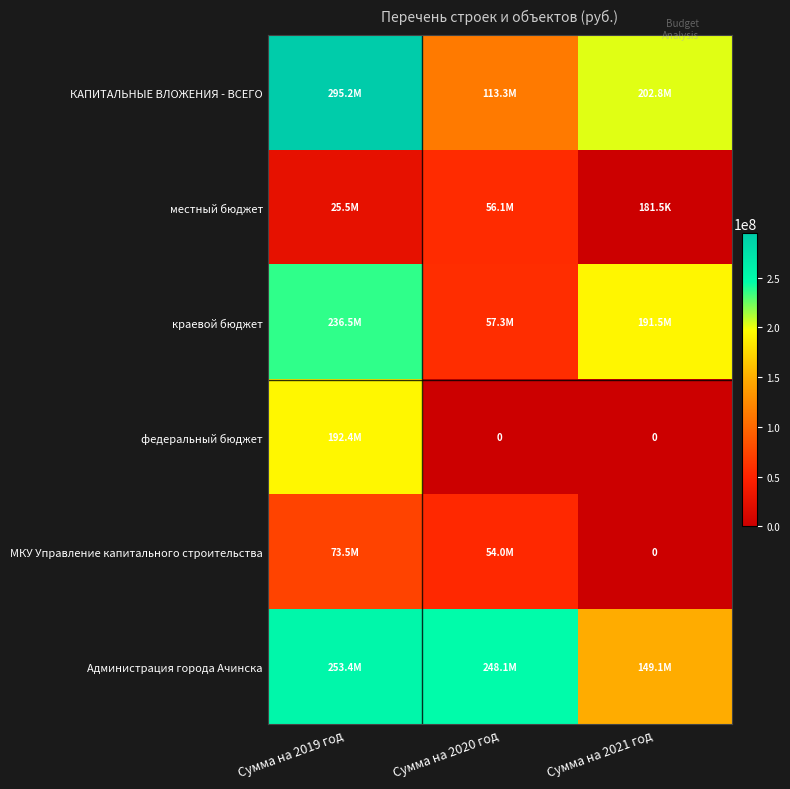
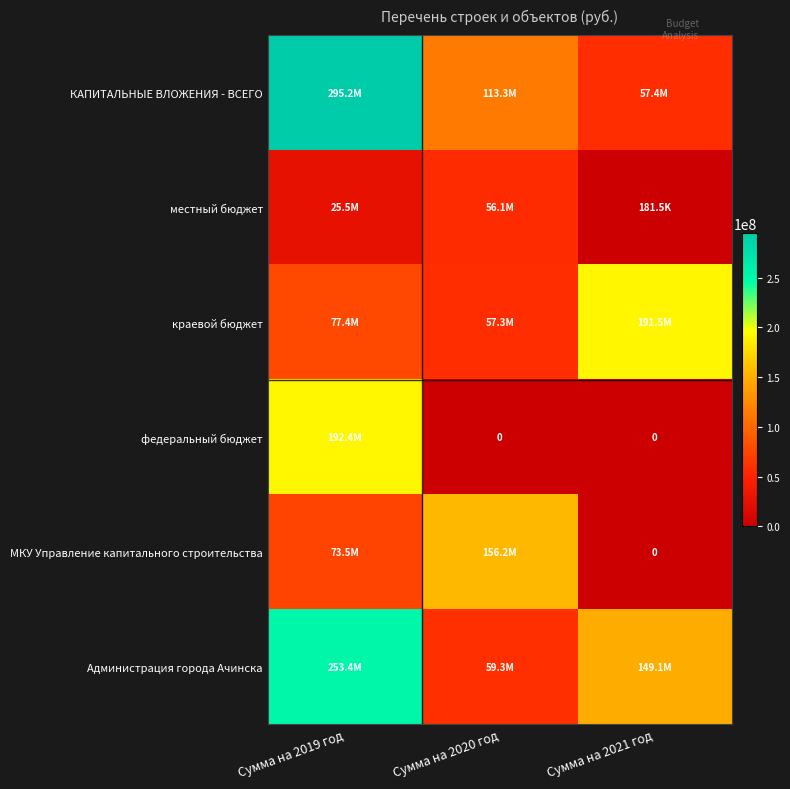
  {
    "КАПИТАЛЬНЫЕ ВЛОЖЕНИЯ - ВСЕГО": {
      "Сумма на 2019 год": "295.2M",
      "Сумма на 2020 год": "113.3M",
-     "Сумма на 2021 год": "202.8M"
+     "Сумма на 2021 год": "57.4M"
    },
    "местный бюджет": {
      "Сумма на 2019 год": "25.5M",
      "Сумма на 2020 год": "56.1M",
      "Сумма на 2021 год": "181.5K"
    },
    "краевой бюджет": {
-     "Сумма на 2019 год": "236.5M",
+     "Сумма на 2019 год": "77.4M",
      "Сумма на 2020 год": "57.3M",
      "Сумма на 2021 год": "191.5M"
    },
    "федеральный бюджет": {
      "Сумма на 2019 год": "192.4M",
      "Сумма на 2020 год": "0",
      "Сумма на 2021 год": "0"
    },
    "МКУ Управление капитального строительства": {
      "Сумма на 2019 год": "73.5M",
-     "Сумма на 2020 год": "54.0M",
+     "Сумма на 2020 год": "156.2M",
      "Сумма на 2021 год": "0"
    },
    "Администрация города Ачинска": {
      "Сумма на 2019 год": "253.4M",
-     "Сумма на 2020 год": "248.1M",
+     "Сумма на 2020 год": "59.3M",
      "Сумма на 2021 год": "149.1M"
    }
  }
